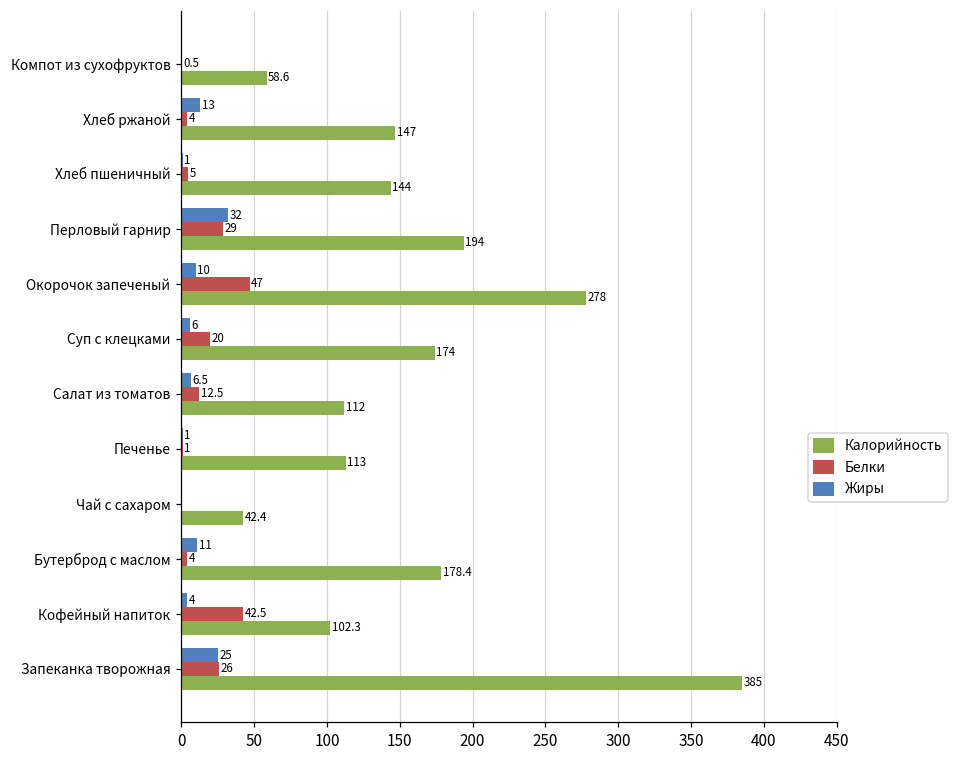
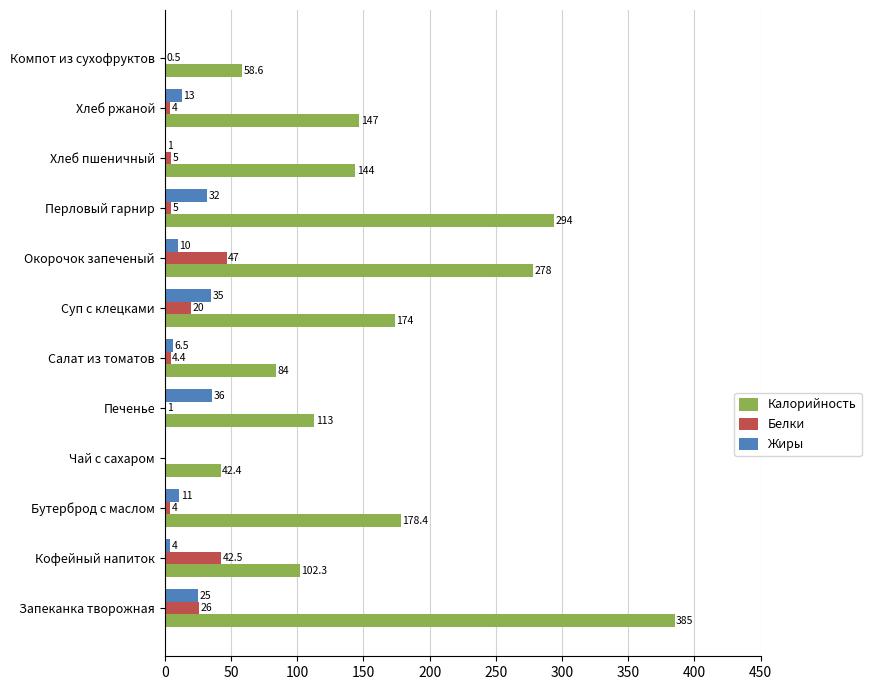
  {
    "Калорийность": {
      "Компот из сухофруктов": 58.6,
      "Хлеб ржаной": 147,
      "Хлеб пшеничный": 144,
-     "Перловый гарнир": 194,
+     "Перловый гарнир": 294,
      "Окорочок запеченый": 278,
      "Суп с клецками": 174,
-     "Салат из томатов": 112,
+     "Салат из томатов": 84,
      "Печенье": 113,
      "Чай с сахаром": 42.4,
      "Бутерброд с маслом": 178.4,
      "Кофейный напиток": 102.3,
      "Запеканка творожная": 385
    },
    "Белки": {
      "Компот из сухофруктов": 0.5,
      "Хлеб ржаной": 4,
      "Хлеб пшеничный": 5,
-     "Перловый гарнир": 29,
+     "Перловый гарнир": 5,
      "Окорочок запеченый": 47,
      "Суп с клецками": 20,
-     "Салат из томатов": 12.5,
+     "Салат из томатов": 4.4,
      "Печенье": 1,
      "Бутерброд с маслом": 4,
      "Кофейный напиток": 42.5,
      "Запеканка творожная": 26
    },
    "Жиры": {
      "Хлеб ржаной": 13,
      "Хлеб пшеничный": 1,
      "Перловый гарнир": 32,
      "Окорочок запеченый": 10,
-     "Суп с клецками": 6,
+     "Суп с клецками": 35,
      "Салат из томатов": 6.5,
-     "Печенье": 1,
+     "Печенье": 36,
      "Бутерброд с маслом": 11,
      "Кофейный напиток": 4,
      "Запеканка творожная": 25
    }
  }
